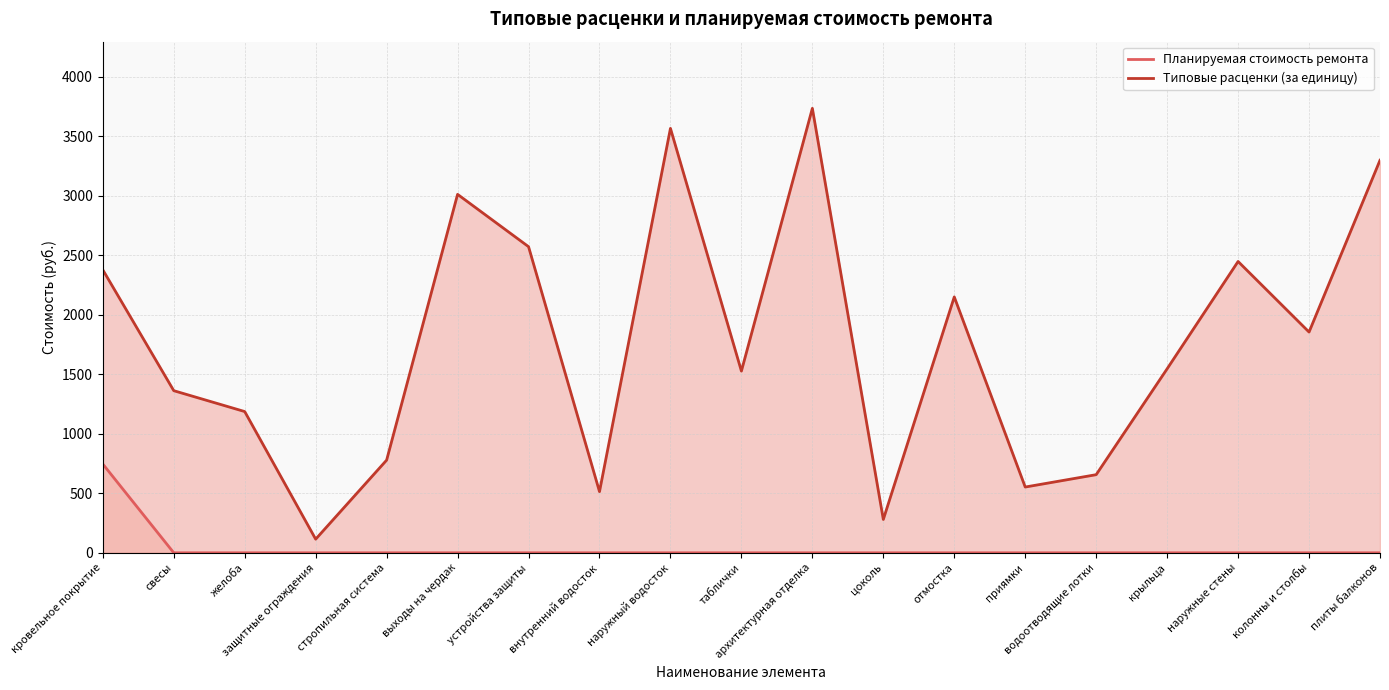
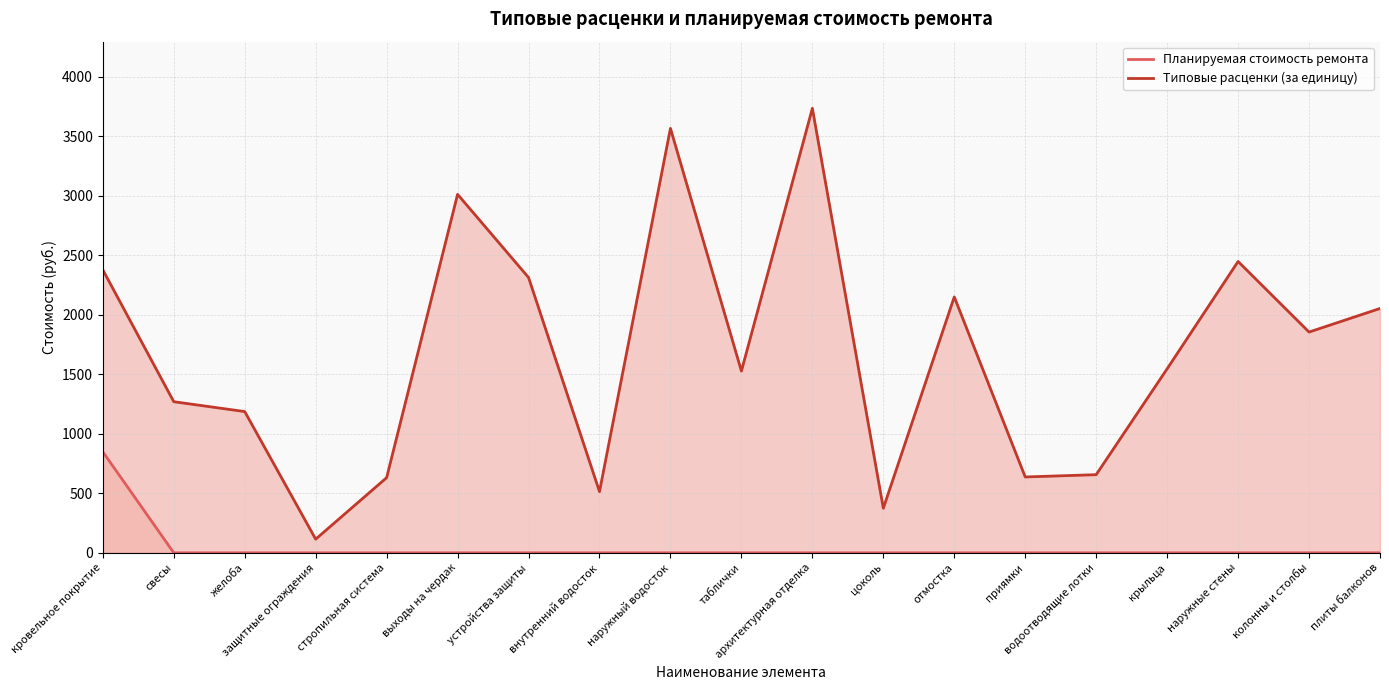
  {
    "Планируемая стоимость ремонта": {
-     "кровельное покрытие": 750,
+     "кровельное покрытие": 850,
      "свесы": 0,
      "желоба": 0,
      "защитные ограждения": 0,
      "стропильная система": 0,
      "выходы на чердак": 0,
      "устройства защиты": 0,
      "внутренний водосток": 0,
      "наружный водосток": 0,
      "таблички": 0,
      "архитектурная отделка": 0,
      "цоколь": 0,
      "отмостка": 0,
      "приямки": 0,
      "водоотводящие лотки": 0,
      "крыльца": 0,
      "наружные стены": 0,
      "колонны и столбы": 0,
      "плиты балконов": 0
    },
    "Типовые расценки (за единицу)": {
      "кровельное покрытие": 2380,
-     "свесы": 1360,
+     "свесы": 1270,
      "желоба": 1190,
      "защитные ограждения": 110,
-     "стропильная система": 780,
+     "стропильная система": 630,
      "выходы на чердак": 3010,
-     "устройства защиты": 2570,
+     "устройства защиты": 2310,
      "внутренний водосток": 510,
      "наружный водосток": 3570,
      "таблички": 1530,
      "архитектурная отделка": 3740,
-     "цоколь": 280,
+     "цоколь": 370,
      "отмостка": 2150,
-     "приямки": 550,
+     "приямки": 640,
      "водоотводящие лотки": 660,
      "крыльца": 1550,
      "наружные стены": 2450,
      "колонны и столбы": 1860,
-     "плиты балконов": 3300
+     "плиты балконов": 2050
    }
  }
